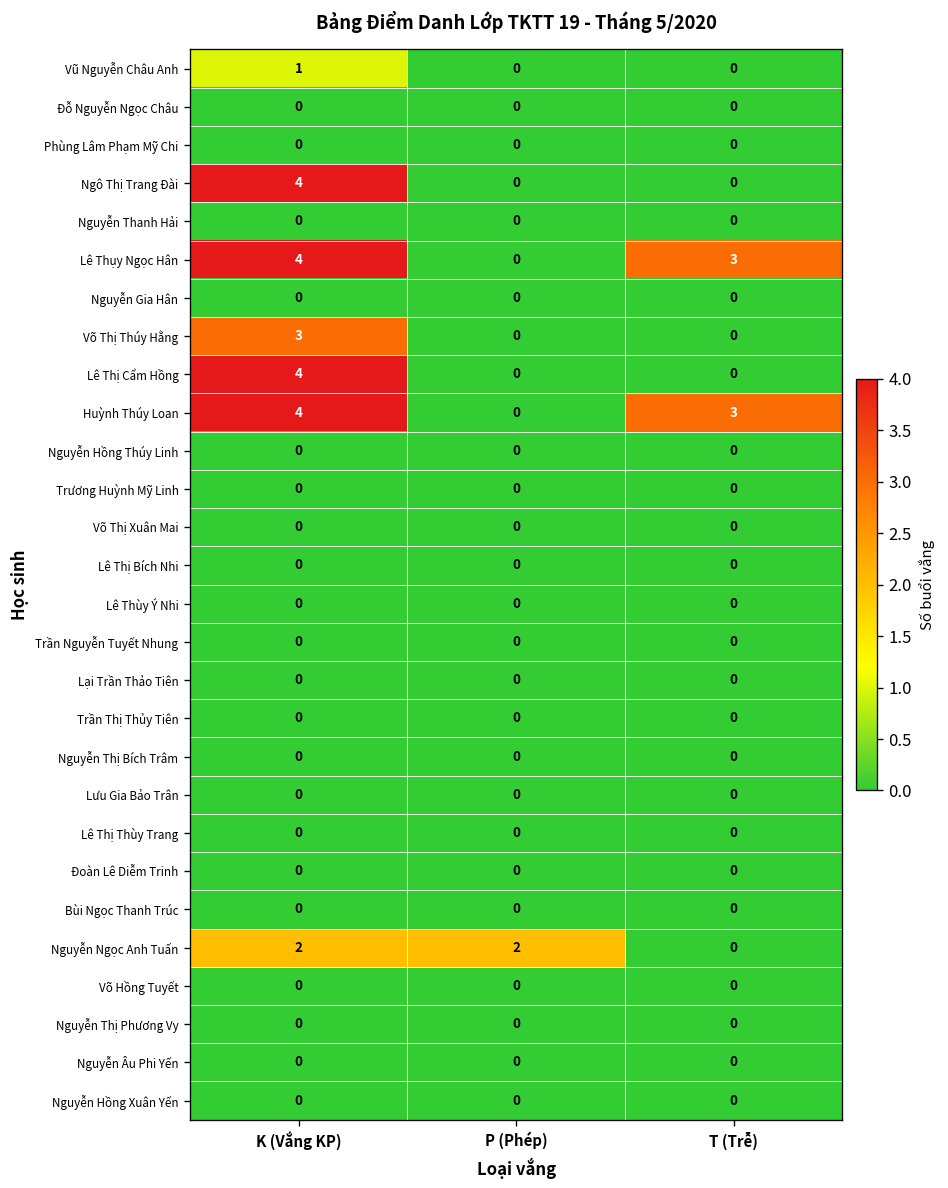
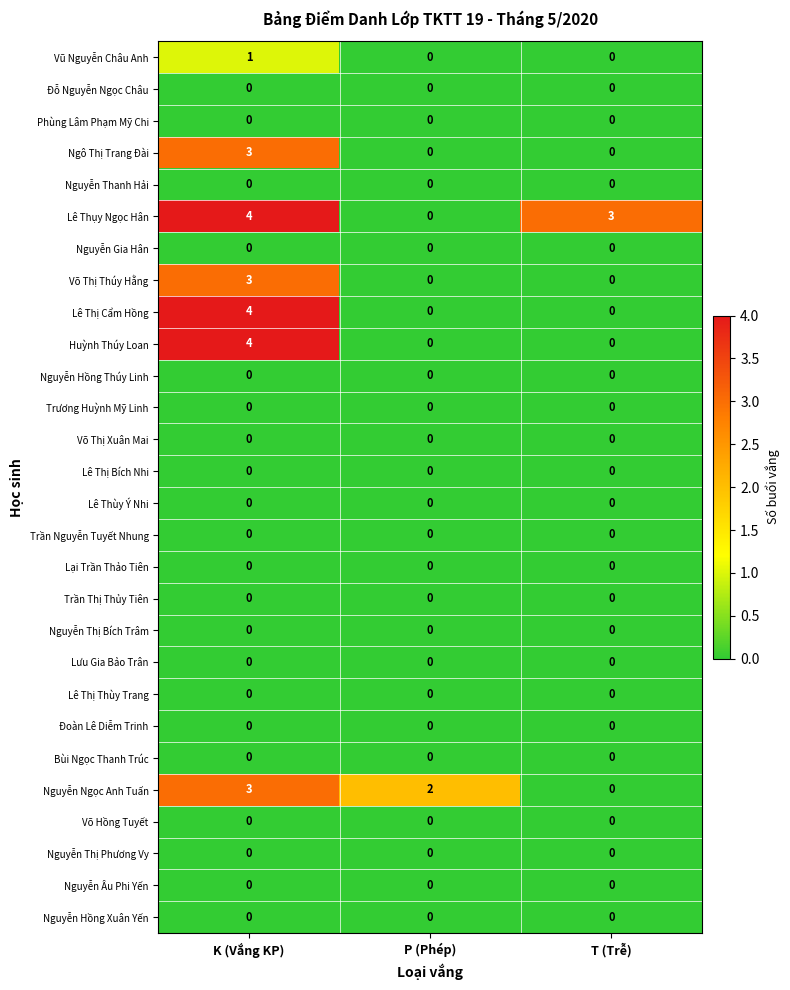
  {
    "Vũ Nguyễn Châu Anh": {
      "K (Vắng KP)": 1,
      "P (Phép)": 0,
      "T (Trễ)": 0
    },
    "Đỗ Nguyễn Ngọc Châu": {
      "K (Vắng KP)": 0,
      "P (Phép)": 0,
      "T (Trễ)": 0
    },
    "Phùng Lâm Phạm Mỹ Chi": {
      "K (Vắng KP)": 0,
      "P (Phép)": 0,
      "T (Trễ)": 0
    },
    "Ngô Thị Trang Đài": {
-     "K (Vắng KP)": 4,
+     "K (Vắng KP)": 3,
      "P (Phép)": 0,
      "T (Trễ)": 0
    },
    "Nguyễn Thanh Hải": {
      "K (Vắng KP)": 0,
      "P (Phép)": 0,
      "T (Trễ)": 0
    },
    "Lê Thụy Ngọc Hân": {
      "K (Vắng KP)": 4,
      "P (Phép)": 0,
      "T (Trễ)": 3
    },
    "Nguyễn Gia Hân": {
      "K (Vắng KP)": 0,
      "P (Phép)": 0,
      "T (Trễ)": 0
    },
    "Võ Thị Thúy Hằng": {
      "K (Vắng KP)": 3,
      "P (Phép)": 0,
      "T (Trễ)": 0
    },
    "Lê Thị Cẩm Hồng": {
      "K (Vắng KP)": 4,
      "P (Phép)": 0,
      "T (Trễ)": 0
    },
    "Huỳnh Thúy Loan": {
      "K (Vắng KP)": 4,
      "P (Phép)": 0,
-     "T (Trễ)": 3
+     "T (Trễ)": 0
    },
    "Nguyễn Hồng Thúy Linh": {
      "K (Vắng KP)": 0,
      "P (Phép)": 0,
      "T (Trễ)": 0
    },
    "Trương Huỳnh Mỹ Linh": {
      "K (Vắng KP)": 0,
      "P (Phép)": 0,
      "T (Trễ)": 0
    },
    "Võ Thị Xuân Mai": {
      "K (Vắng KP)": 0,
      "P (Phép)": 0,
      "T (Trễ)": 0
    },
    "Lê Thị Bích Nhi": {
      "K (Vắng KP)": 0,
      "P (Phép)": 0,
      "T (Trễ)": 0
    },
    "Lê Thùy Ý Nhi": {
      "K (Vắng KP)": 0,
      "P (Phép)": 0,
      "T (Trễ)": 0
    },
    "Trần Nguyễn Tuyết Nhung": {
      "K (Vắng KP)": 0,
      "P (Phép)": 0,
      "T (Trễ)": 0
    },
    "Lại Trần Thảo Tiên": {
      "K (Vắng KP)": 0,
      "P (Phép)": 0,
      "T (Trễ)": 0
    },
    "Trần Thị Thủy Tiên": {
      "K (Vắng KP)": 0,
      "P (Phép)": 0,
      "T (Trễ)": 0
    },
    "Nguyễn Thị Bích Trâm": {
      "K (Vắng KP)": 0,
      "P (Phép)": 0,
      "T (Trễ)": 0
    },
    "Lưu Gia Bảo Trân": {
      "K (Vắng KP)": 0,
      "P (Phép)": 0,
      "T (Trễ)": 0
    },
    "Lê Thị Thùy Trang": {
      "K (Vắng KP)": 0,
      "P (Phép)": 0,
      "T (Trễ)": 0
    },
    "Đoàn Lê Diễm Trinh": {
      "K (Vắng KP)": 0,
      "P (Phép)": 0,
      "T (Trễ)": 0
    },
    "Bùi Ngọc Thanh Trúc": {
      "K (Vắng KP)": 0,
      "P (Phép)": 0,
      "T (Trễ)": 0
    },
    "Nguyễn Ngọc Anh Tuấn": {
-     "K (Vắng KP)": 2,
+     "K (Vắng KP)": 3,
      "P (Phép)": 2,
      "T (Trễ)": 0
    },
    "Võ Hồng Tuyết": {
      "K (Vắng KP)": 0,
      "P (Phép)": 0,
      "T (Trễ)": 0
    },
    "Nguyễn Thị Phương Vy": {
      "K (Vắng KP)": 0,
      "P (Phép)": 0,
      "T (Trễ)": 0
    },
    "Nguyễn Âu Phi Yến": {
      "K (Vắng KP)": 0,
      "P (Phép)": 0,
      "T (Trễ)": 0
    },
    "Nguyễn Hồng Xuân Yến": {
      "K (Vắng KP)": 0,
      "P (Phép)": 0,
      "T (Trễ)": 0
    }
  }
